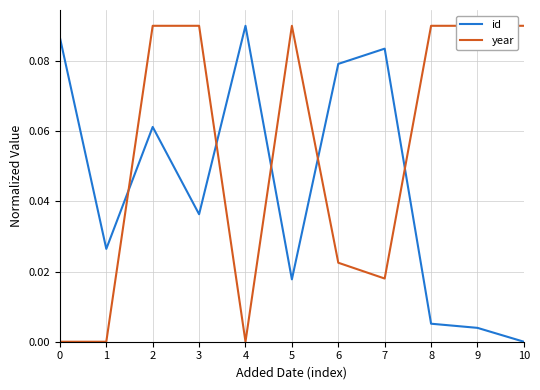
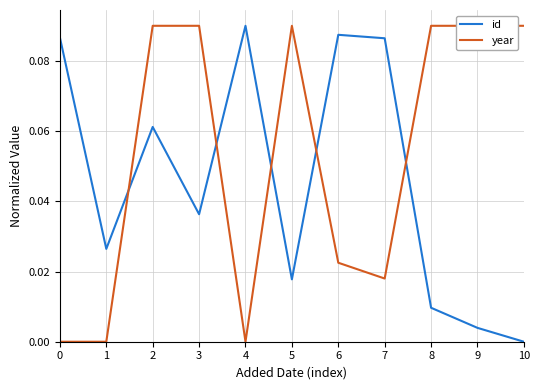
  {
    "id": {
      "0": 0.087,
      "1": 0.026,
      "2": 0.061,
      "3": 0.036,
      "4": 0.090,
      "5": 0.018,
-     "6": 0.079,
-     "7": 0.083,
-     "8": 0.005,
+     "6": 0.087,
+     "7": 0.086,
+     "8": 0.010,
      "9": 0.004,
      "10": 0.000
    },
    "year": {
      "0": 0.000,
      "1": 0.000,
      "2": 0.090,
      "3": 0.090,
      "4": 0.000,
      "5": 0.090,
      "6": 0.023,
      "7": 0.018,
      "8": 0.090,
      "10": 0.090
    }
  }
